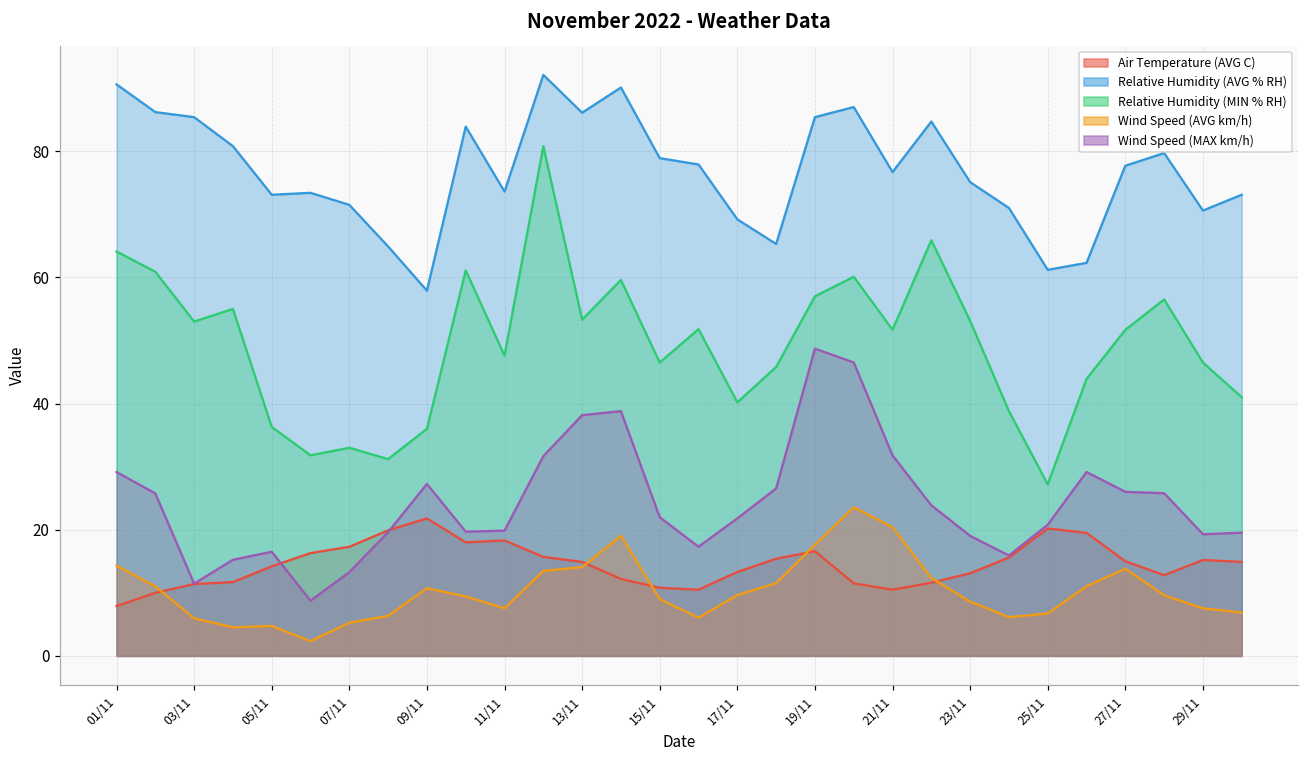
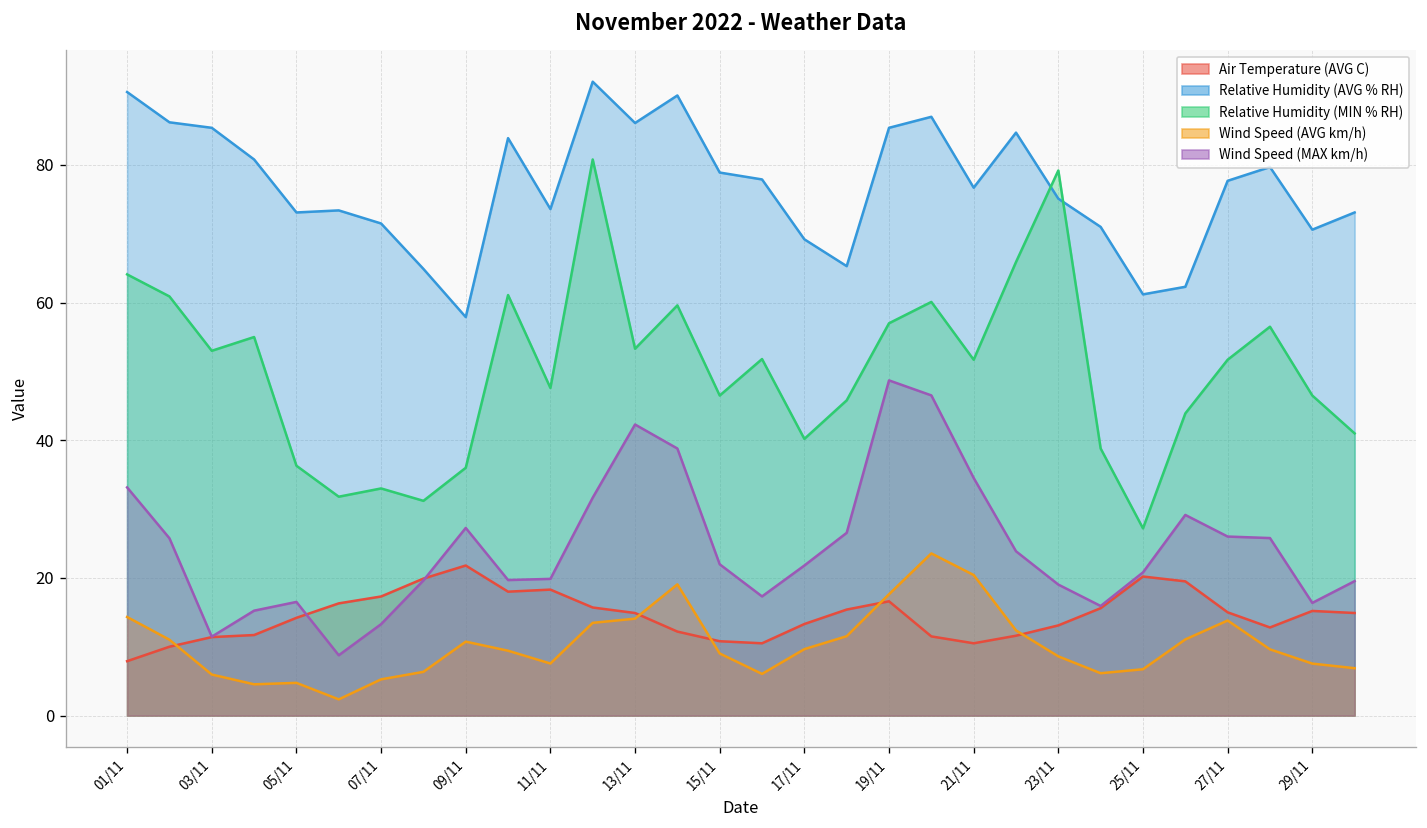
  {
    "Relative Humidity (AVG % RH)": {
      "01/11": 91,
      "03/11": 85,
      "05/11": 73,
      "07/11": 72,
      "09/11": 58,
      "11/11": 74,
      "13/11": 86,
      "15/11": 79,
      "17/11": 69,
      "19/11": 85,
      "21/11": 77,
      "23/11": 75,
      "25/11": 61,
      "27/11": 78,
      "29/11": 71
    },
    "Relative Humidity (MIN % RH)": {
      "01/11": 64,
      "03/11": 53,
      "05/11": 36,
      "07/11": 33,
      "09/11": 36,
      "11/11": 48,
      "13/11": 53,
      "15/11": 47,
      "17/11": 40,
      "19/11": 57,
      "21/11": 52,
-     "23/11": 53,
+     "23/11": 79,
      "25/11": 27,
      "27/11": 52,
      "29/11": 47
    },
    "Wind Speed (MAX km/h)": {
-     "01/11": 29,
+     "01/11": 33,
      "05/11": 17,
      "07/11": 13,
      "09/11": 27,
      "11/11": 20,
-     "13/11": 38,
+     "13/11": 42,
      "15/11": 22,
      "17/11": 22,
      "19/11": 49,
-     "21/11": 32,
+     "21/11": 35,
      "23/11": 19,
      "25/11": 21,
      "27/11": 26,
-     "29/11": 19
+     "29/11": 16
    }
  }
